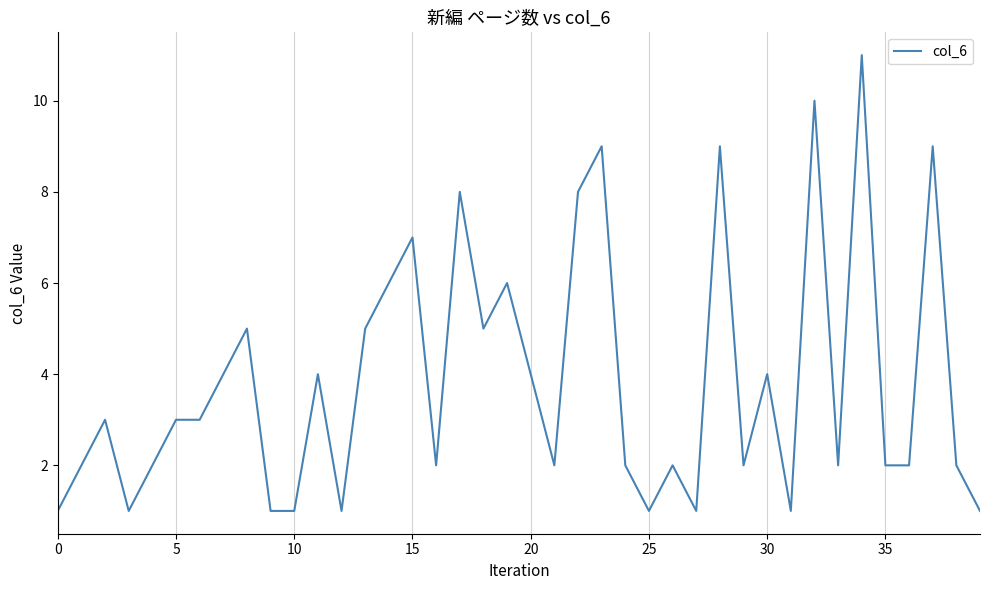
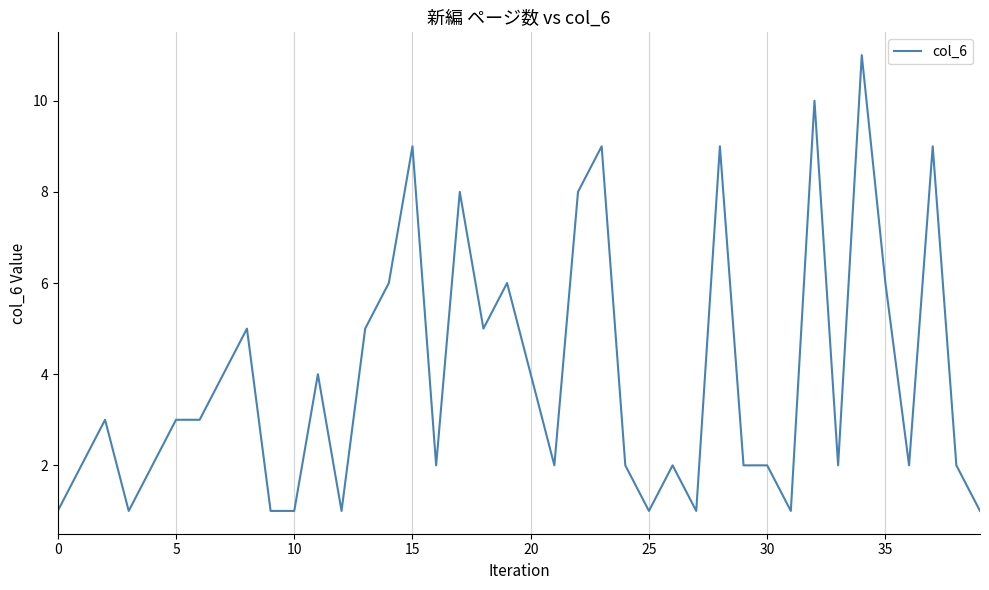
  {
    "0": 1,
    "5": 3,
    "10": 1,
-   "15": 7,
+   "15": 9,
    "20": 4,
    "25": 1,
-   "30": 4,
-   "35": 2
+   "30": 2,
+   "35": 6
  }
